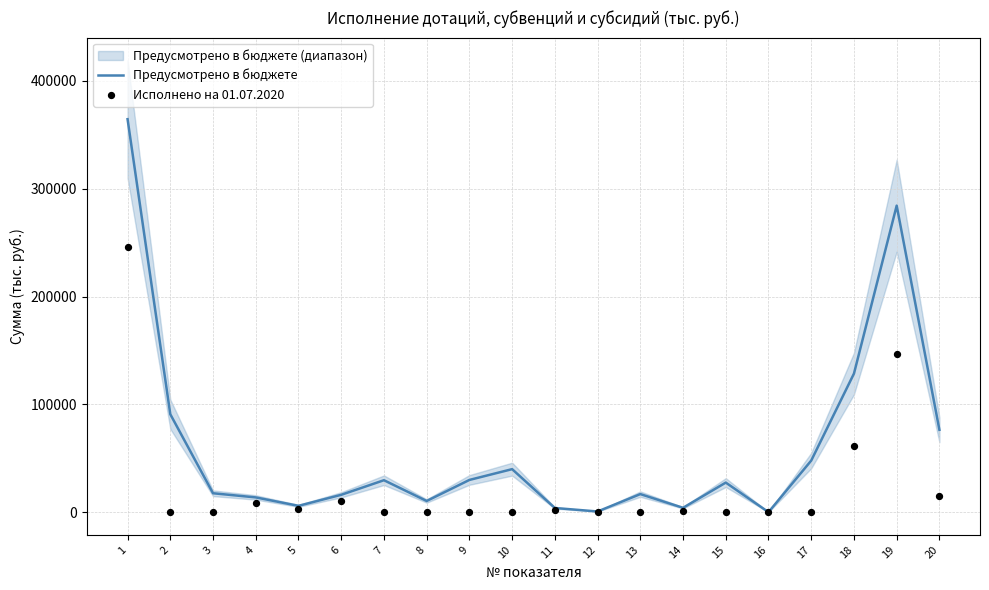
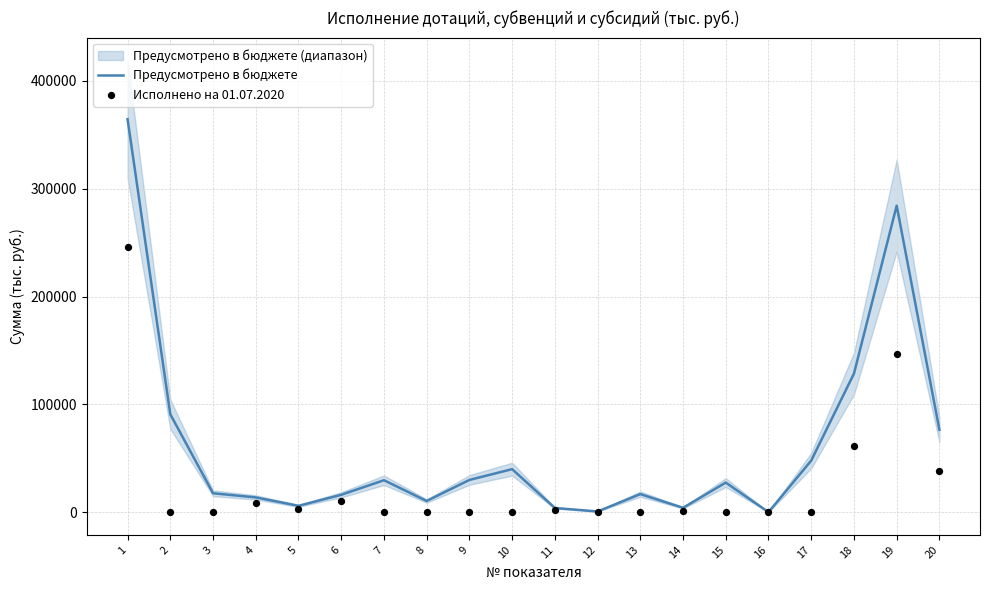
  {
    "Исполнено на 01.07.2020": {
-     "20": 15000
+     "20": 38000
    }
  }
